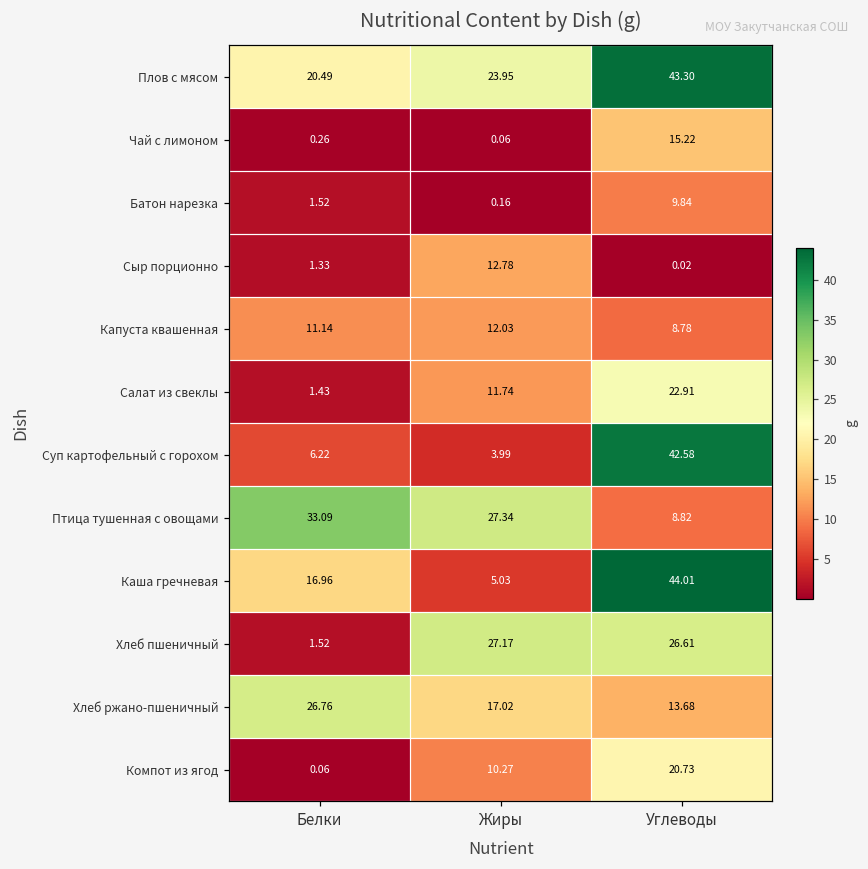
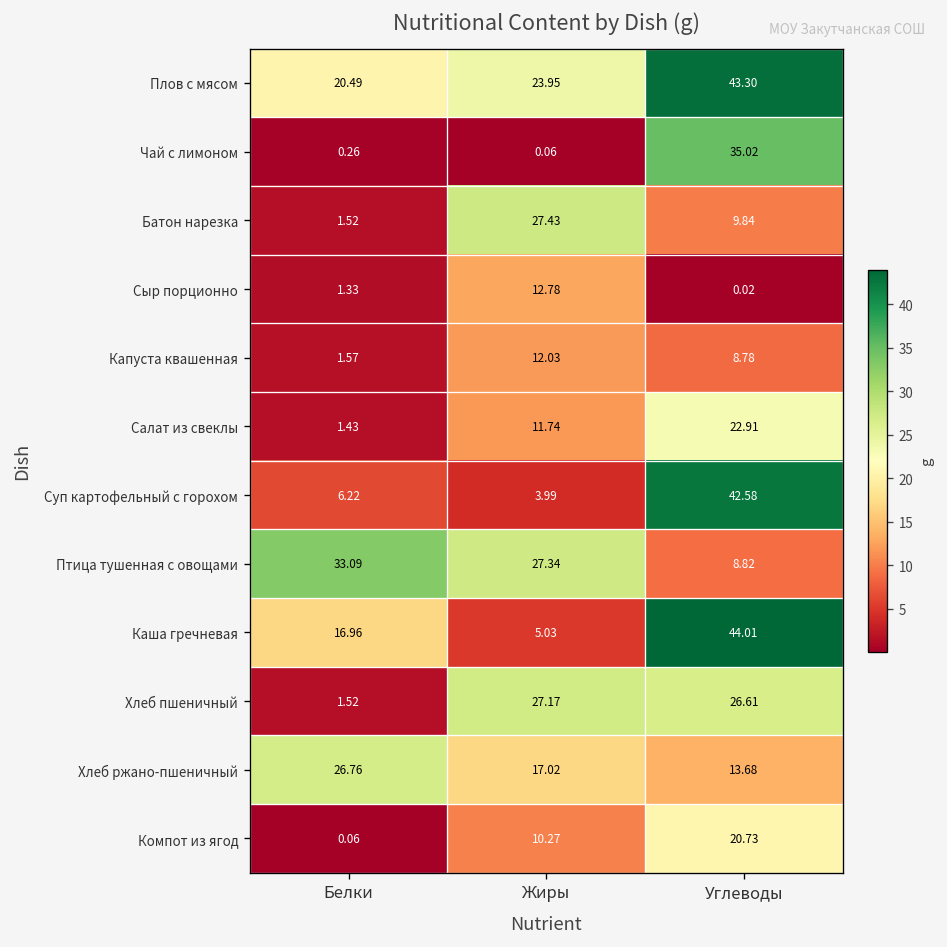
  {
    "Плов с мясом": {
      "Белки": 20.49,
      "Жиры": 23.95,
      "Углеводы": 43.30
    },
    "Чай с лимоном": {
      "Белки": 0.26,
      "Жиры": 0.06,
-     "Углеводы": 15.22
+     "Углеводы": 35.02
    },
    "Батон нарезка": {
      "Белки": 1.52,
-     "Жиры": 0.16,
+     "Жиры": 27.43,
      "Углеводы": 9.84
    },
    "Сыр порционно": {
      "Белки": 1.33,
      "Жиры": 12.78,
      "Углеводы": 0.02
    },
    "Капуста квашенная": {
-     "Белки": 11.14,
+     "Белки": 1.57,
      "Жиры": 12.03,
      "Углеводы": 8.78
    },
    "Салат из свеклы": {
      "Белки": 1.43,
      "Жиры": 11.74,
      "Углеводы": 22.91
    },
    "Суп картофельный с горохом": {
      "Белки": 6.22,
      "Жиры": 3.99,
      "Углеводы": 42.58
    },
    "Птица тушенная с овощами": {
      "Белки": 33.09,
      "Жиры": 27.34,
      "Углеводы": 8.82
    },
    "Каша гречневая": {
      "Белки": 16.96,
      "Жиры": 5.03,
      "Углеводы": 44.01
    },
    "Хлеб пшеничный": {
      "Белки": 1.52,
      "Жиры": 27.17,
      "Углеводы": 26.61
    },
    "Хлеб ржано-пшеничный": {
      "Белки": 26.76,
      "Жиры": 17.02,
      "Углеводы": 13.68
    },
    "Компот из ягод": {
      "Белки": 0.06,
      "Жиры": 10.27,
      "Углеводы": 20.73
    }
  }
